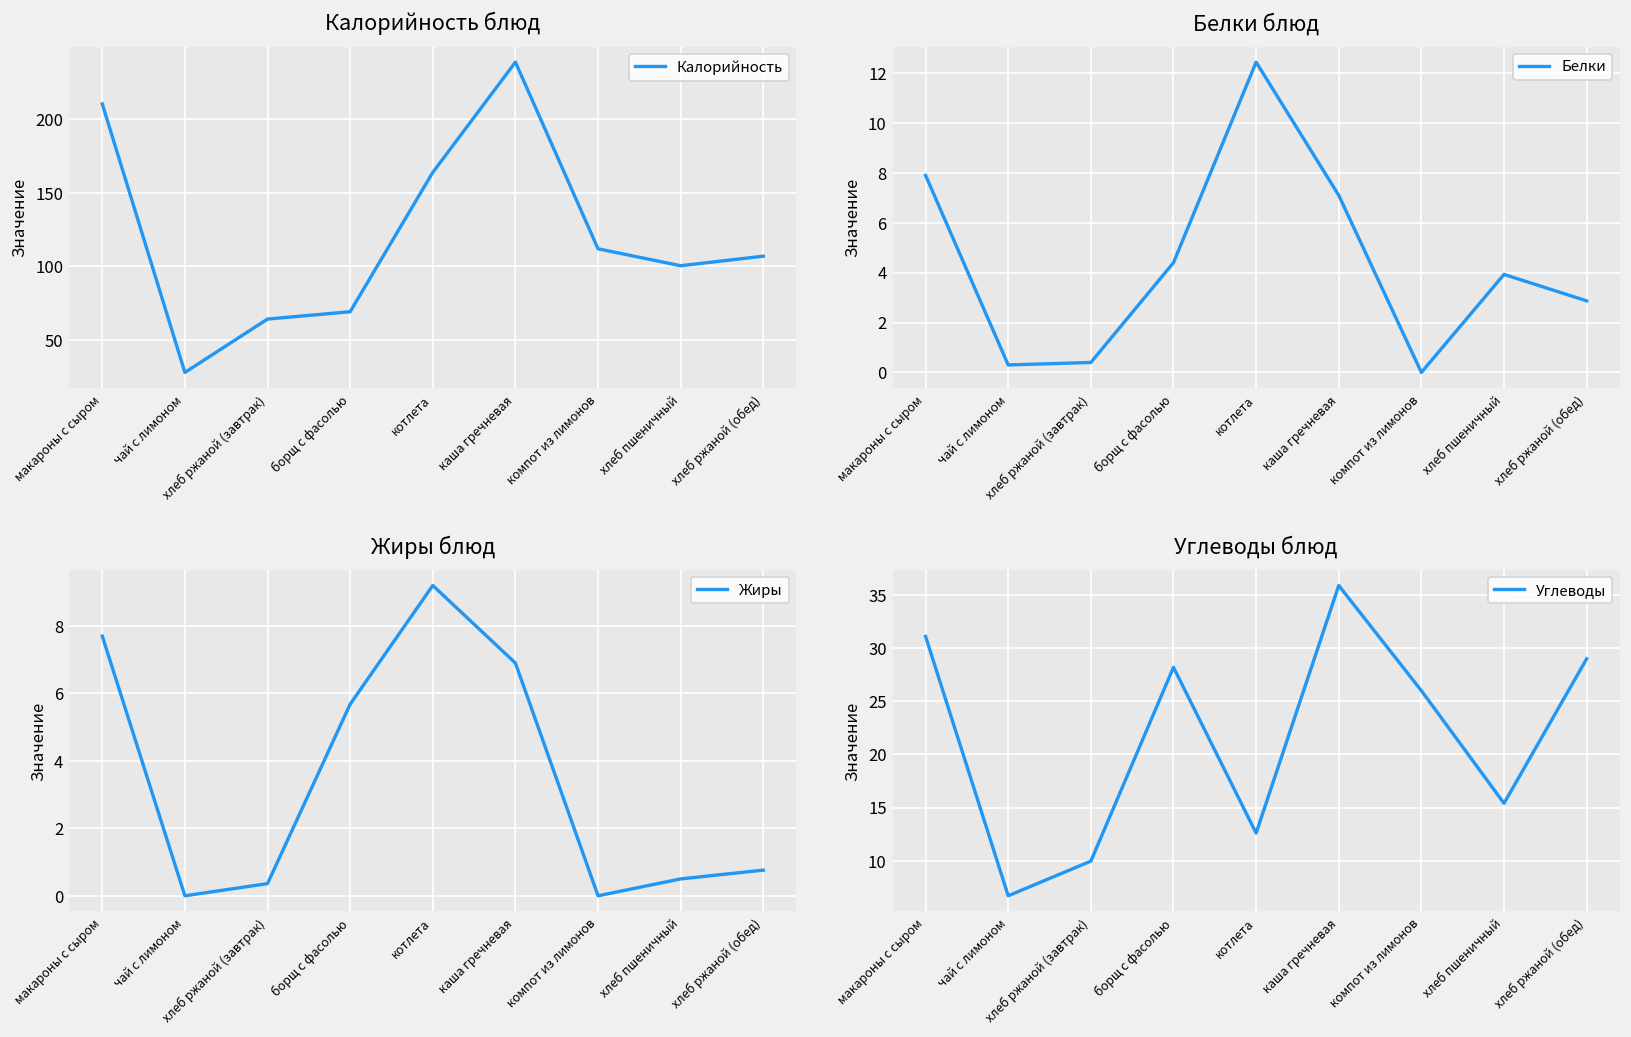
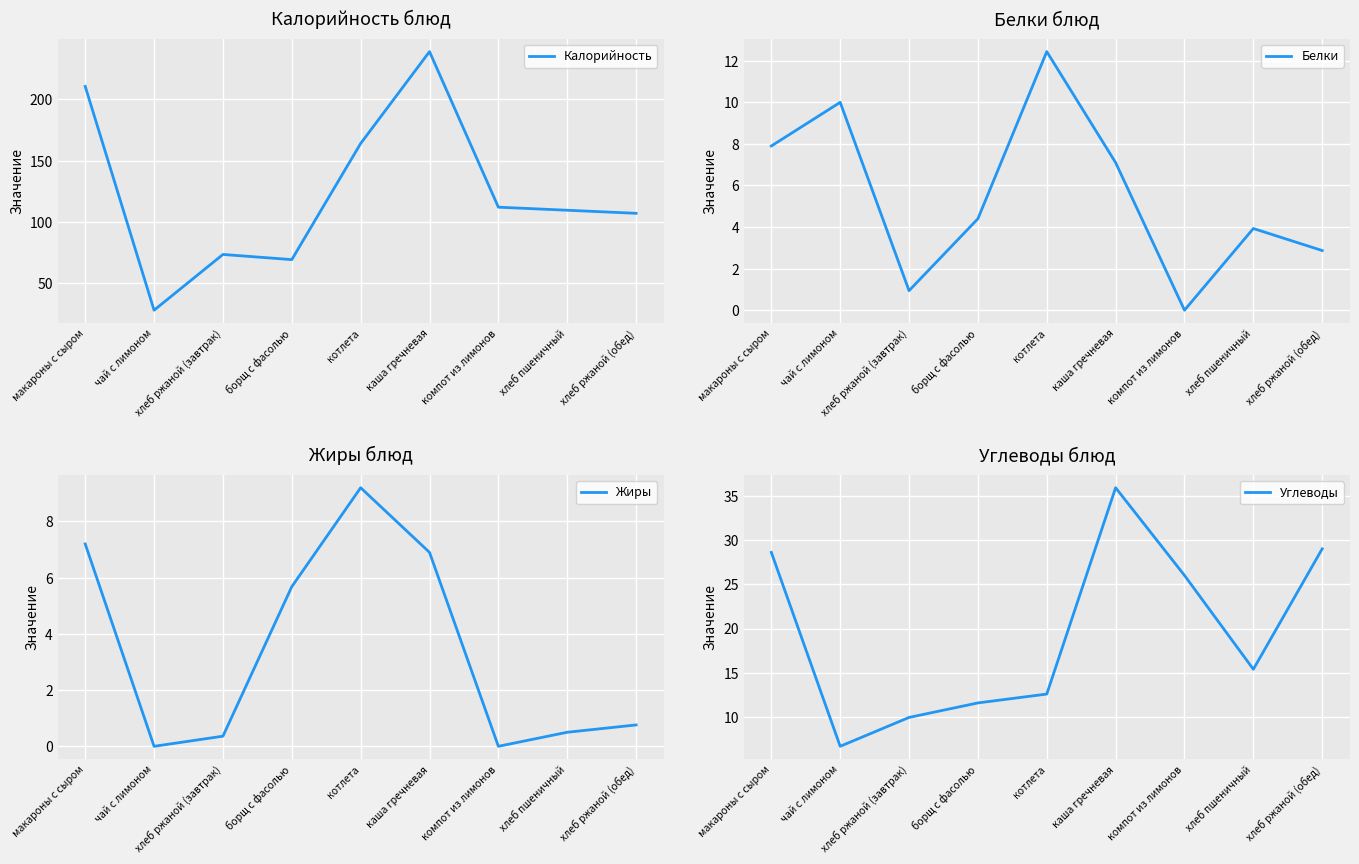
  {
    "Калорийность блюд": {
      "макароны с сыром": 211,
      "чай с лимоном": 28,
-     "хлеб ржаной (завтрак)": 64,
+     "хлеб ржаной (завтрак)": 73,
      "борщ с фасолью": 69,
      "котлета": 164,
      "каша гречневая": 239,
      "компот из лимонов": 112,
-     "хлеб пшеничный": 101,
+     "хлеб пшеничный": 110,
      "хлеб ржаной (обед)": 107
    },
    "Белки блюд": {
      "макароны с сыром": 7.9,
-     "чай с лимоном": 0.3,
-     "хлеб ржаной (завтрак)": 0.4,
+     "чай с лимоном": 10.0,
+     "хлеб ржаной (завтрак)": 0.9,
      "борщ с фасолью": 4.4,
      "котлета": 12.4,
      "каша гречневая": 7.1,
      "компот из лимонов": 0.0,
      "хлеб пшеничный": 3.9,
      "хлеб ржаной (обед)": 2.9
    },
    "Жиры блюд": {
-     "макароны с сыром": 7.7,
+     "макароны с сыром": 7.2,
      "чай с лимоном": 0.0,
      "хлеб ржаной (завтрак)": 0.4,
      "борщ с фасолью": 5.7,
      "котлета": 9.2,
      "каша гречневая": 6.9,
      "компот из лимонов": 0.0,
      "хлеб пшеничный": 0.5,
      "хлеб ржаной (обед)": 0.8
    },
    "Углеводы блюд": {
-     "макароны с сыром": 31,
+     "макароны с сыром": 29,
      "чай с лимоном": 7,
      "хлеб ржаной (завтрак)": 10,
-     "борщ с фасолью": 28,
+     "борщ с фасолью": 12,
      "котлета": 13,
      "каша гречневая": 36,
      "компот из лимонов": 26,
      "хлеб пшеничный": 15,
      "хлеб ржаной (обед)": 29
    }
  }
